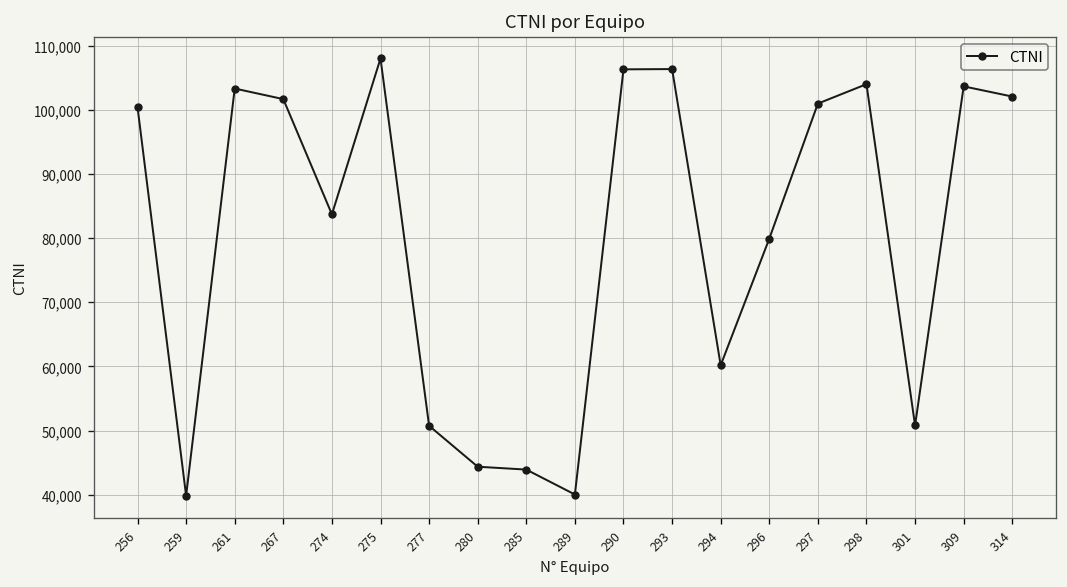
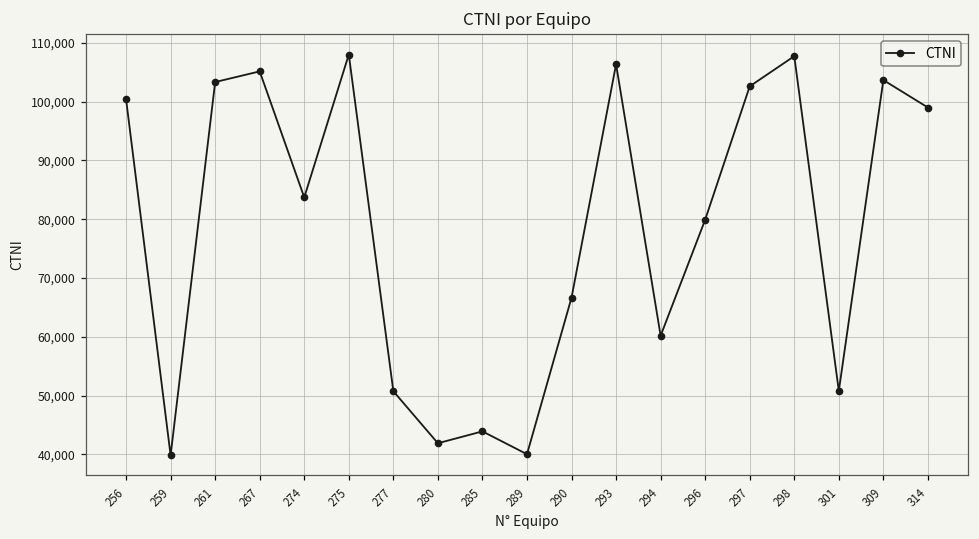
  {
    "256": "100,000",
    "259": "40,000",
    "261": "103,000",
-   "267": "102,000",
+   "267": "105,000",
    "274": "84,000",
    "275": "108,000",
    "277": "51,000",
-   "280": "44,000",
+   "280": "42,000",
    "285": "44,000",
    "289": "40,000",
-   "290": "106,000",
+   "290": "67,000",
    "293": "106,000",
    "294": "60,000",
    "296": "80,000",
-   "297": "101,000",
-   "298": "104,000",
+   "297": "103,000",
+   "298": "108,000",
    "301": "51,000",
    "309": "104,000",
-   "314": "102,000"
+   "314": "99,000"
  }
